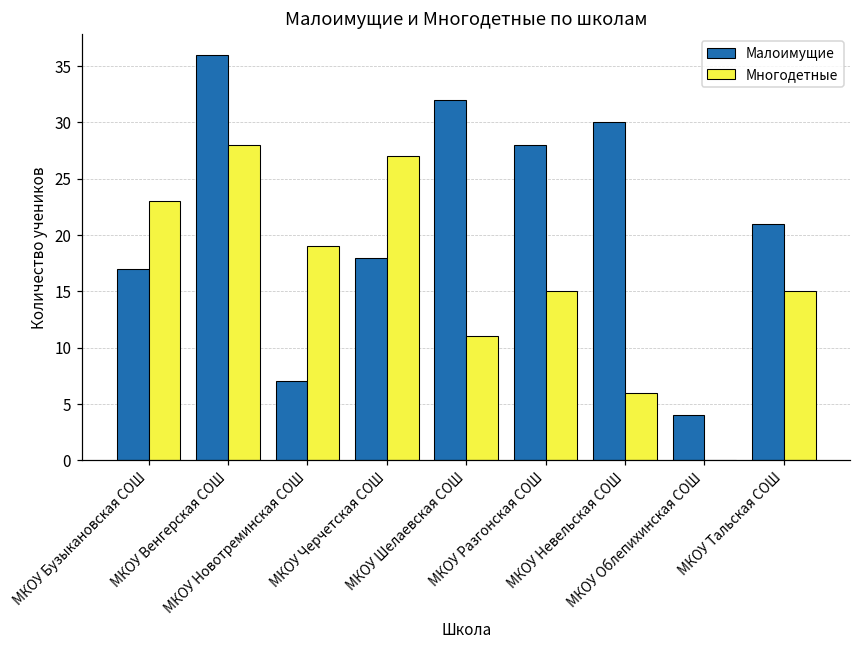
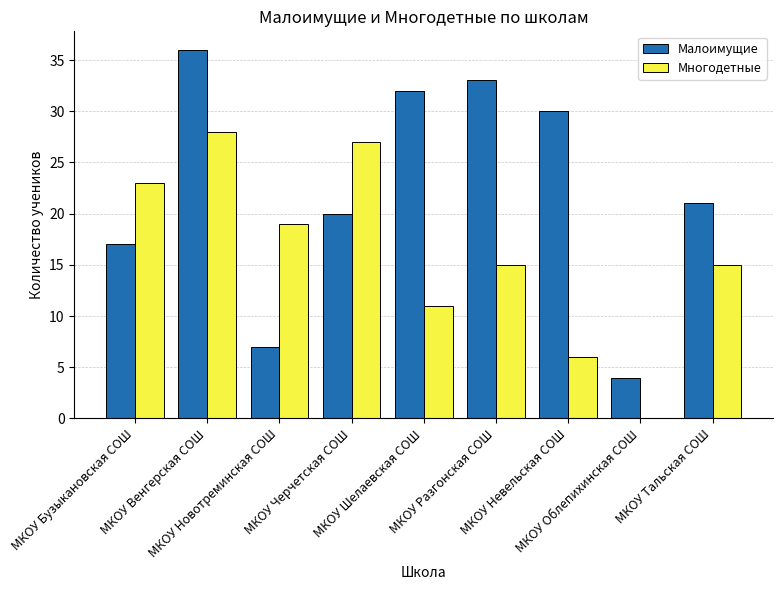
  {
    "Малоимущие": {
      "МКОУ Бузыкановская СОШ": 17,
      "МКОУ Венгерская СОШ": 36,
      "МКОУ Новотреминская СОШ": 7,
-     "МКОУ Черчетская СОШ": 18,
+     "МКОУ Черчетская СОШ": 20,
      "МКОУ Шелаевская СОШ": 32,
-     "МКОУ Разгонская СОШ": 28,
+     "МКОУ Разгонская СОШ": 33,
      "МКОУ Невельская СОШ": 30,
      "МКОУ Облепихинская СОШ": 4,
      "МКОУ Тальская СОШ": 21
    },
    "Многодетные": {
      "МКОУ Бузыкановская СОШ": 23,
      "МКОУ Венгерская СОШ": 28,
      "МКОУ Новотреминская СОШ": 19,
      "МКОУ Черчетская СОШ": 27,
      "МКОУ Шелаевская СОШ": 11,
      "МКОУ Разгонская СОШ": 15,
      "МКОУ Невельская СОШ": 6,
      "МКОУ Облепихинская СОШ": 0,
      "МКОУ Тальская СОШ": 15
    }
  }
